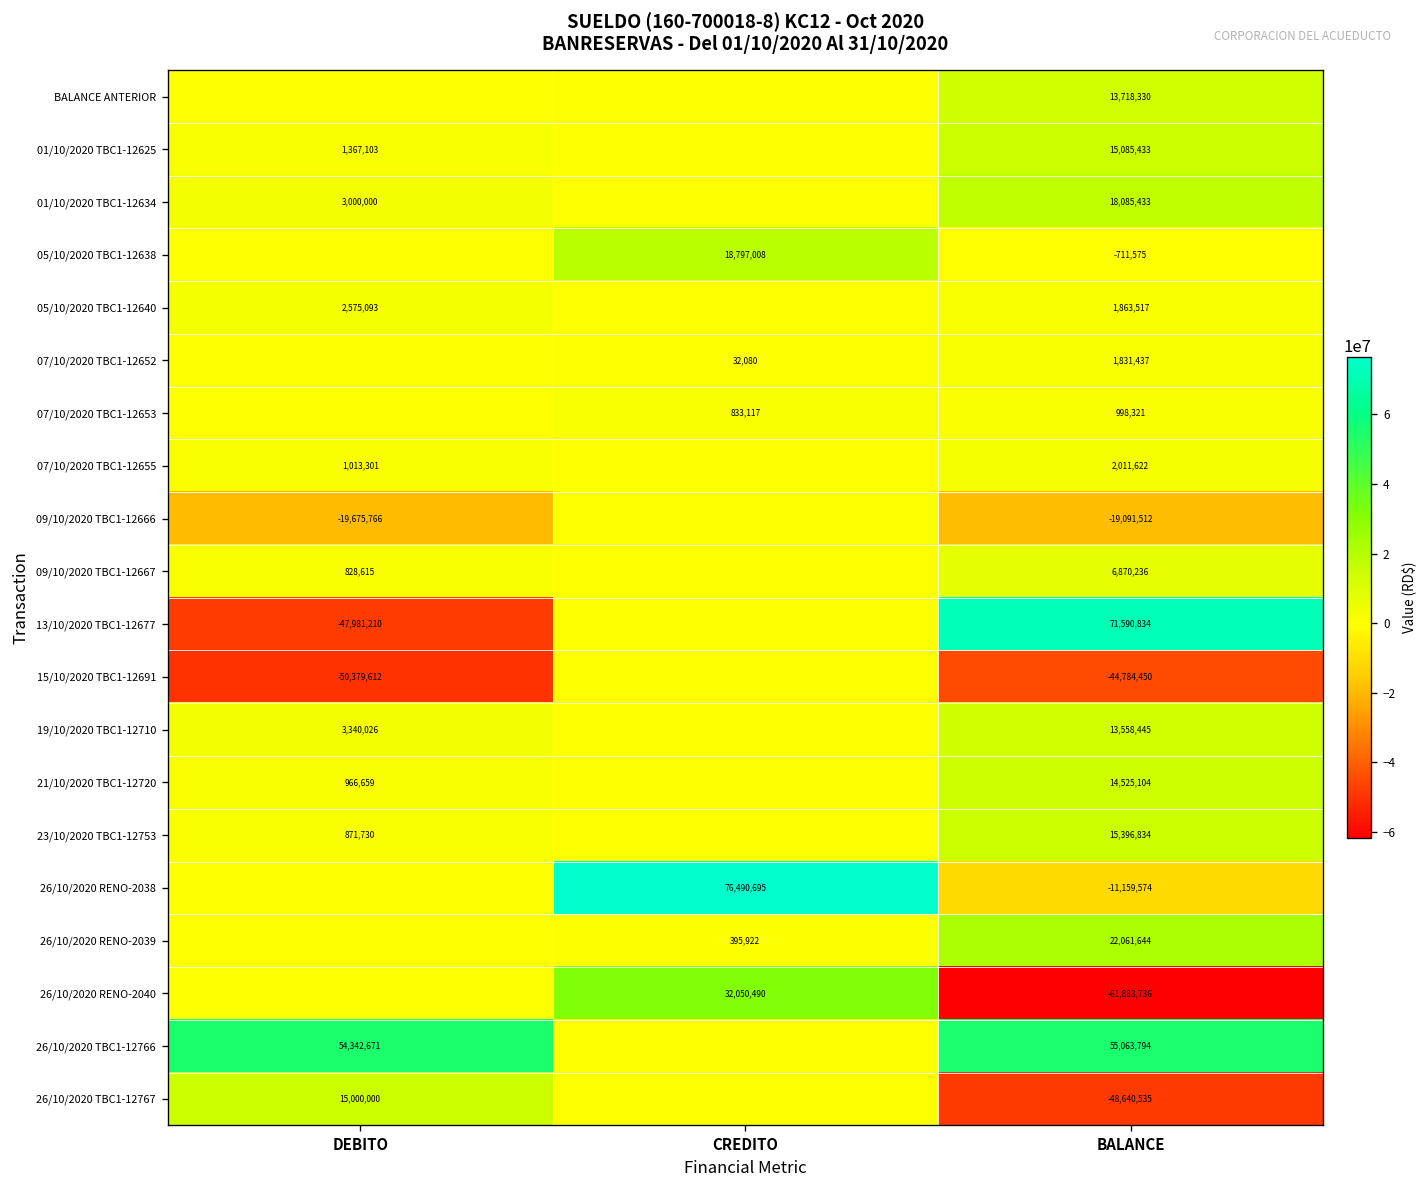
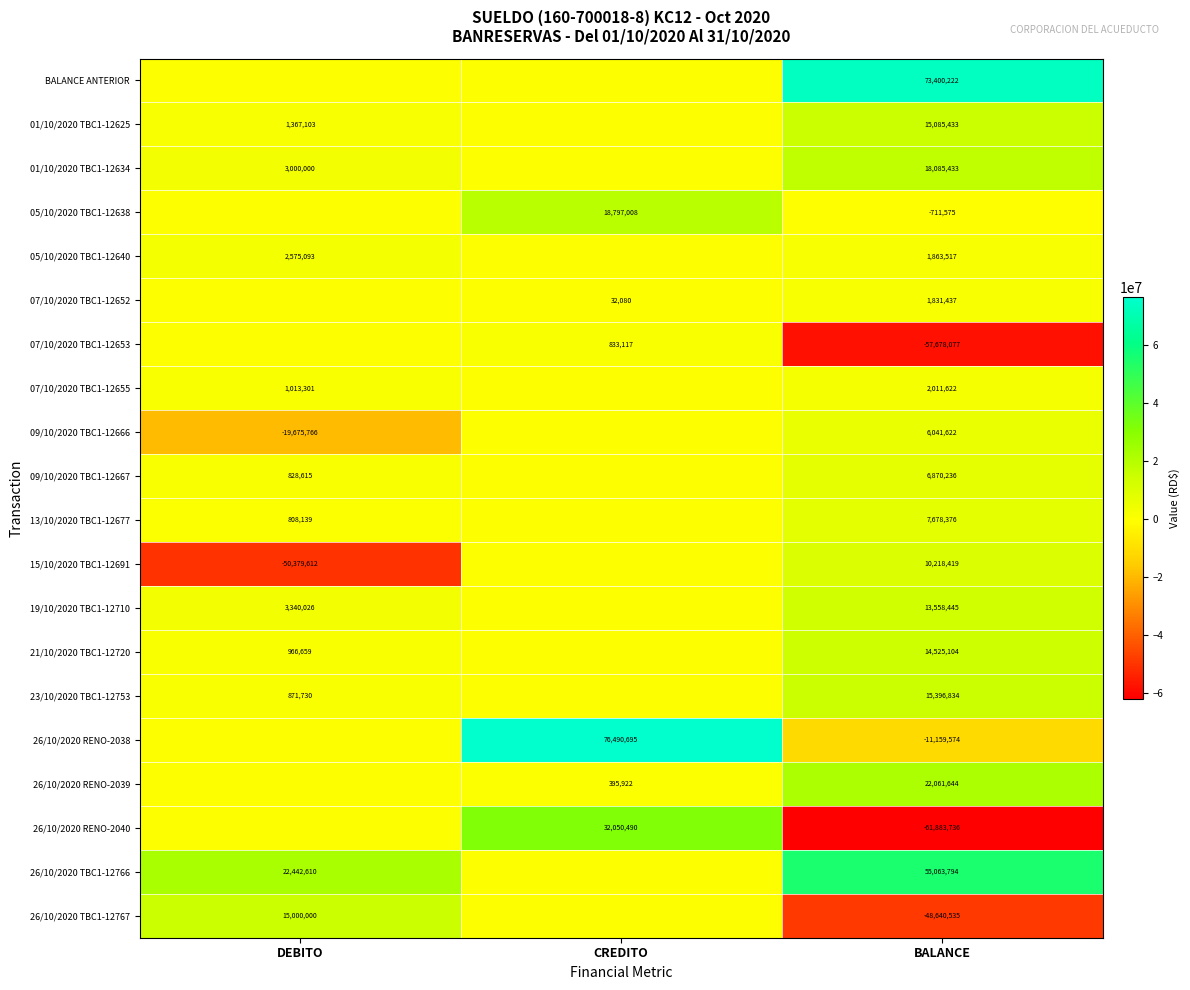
  {
    "BALANCE ANTERIOR": {
-     "BALANCE": "13,718,330"
+     "BALANCE": "73,400,222"
    },
    "01/10/2020 TBC1-12625": {
      "DEBITO": "1,367,103",
      "BALANCE": "15,085,433"
    },
    "01/10/2020 TBC1-12634": {
      "DEBITO": "3,000,000",
      "BALANCE": "18,085,433"
    },
    "05/10/2020 TBC1-12638": {
      "CREDITO": "18,797,008",
      "BALANCE": "-711,575"
    },
    "05/10/2020 TBC1-12640": {
      "DEBITO": "2,575,093",
      "BALANCE": "1,863,517"
    },
    "07/10/2020 TBC1-12652": {
      "CREDITO": "32,080",
      "BALANCE": "1,831,437"
    },
    "07/10/2020 TBC1-12653": {
      "CREDITO": "833,117",
-     "BALANCE": "998,321"
+     "BALANCE": "-57,678,077"
    },
    "07/10/2020 TBC1-12655": {
      "DEBITO": "1,013,301",
      "BALANCE": "2,011,622"
    },
    "09/10/2020 TBC1-12666": {
      "DEBITO": "-19,675,766",
-     "BALANCE": "-19,091,512"
+     "BALANCE": "6,041,622"
    },
    "09/10/2020 TBC1-12667": {
      "DEBITO": "828,615",
      "BALANCE": "6,870,236"
    },
    "13/10/2020 TBC1-12677": {
-     "DEBITO": "-47,981,210",
-     "BALANCE": "71,590,834"
+     "DEBITO": "808,139",
+     "BALANCE": "7,678,376"
    },
    "15/10/2020 TBC1-12691": {
      "DEBITO": "-50,379,612",
-     "BALANCE": "-44,784,450"
+     "BALANCE": "10,218,419"
    },
    "19/10/2020 TBC1-12710": {
      "DEBITO": "3,340,026",
      "BALANCE": "13,558,445"
    },
    "21/10/2020 TBC1-12720": {
      "DEBITO": "966,659",
      "BALANCE": "14,525,104"
    },
    "23/10/2020 TBC1-12753": {
      "DEBITO": "871,730",
      "BALANCE": "15,396,834"
    },
    "26/10/2020 RENO-2038": {
      "CREDITO": "76,490,695",
      "BALANCE": "-11,159,574"
    },
    "26/10/2020 RENO-2039": {
      "CREDITO": "395,922",
      "BALANCE": "22,061,644"
    },
    "26/10/2020 RENO-2040": {
      "CREDITO": "32,050,490",
      "BALANCE": "-61,883,736"
    },
    "26/10/2020 TBC1-12766": {
-     "DEBITO": "54,342,671",
+     "DEBITO": "22,442,610",
      "BALANCE": "55,063,794"
    },
    "26/10/2020 TBC1-12767": {
      "DEBITO": "15,000,000",
      "BALANCE": "-48,640,535"
    }
  }
